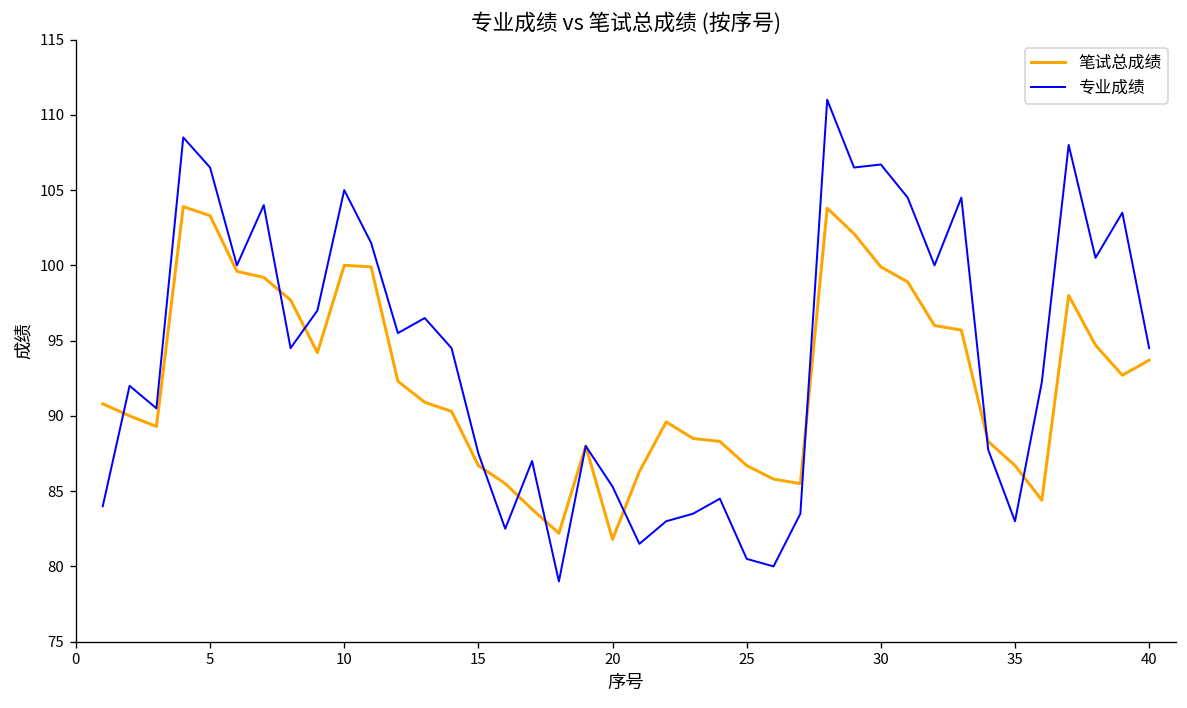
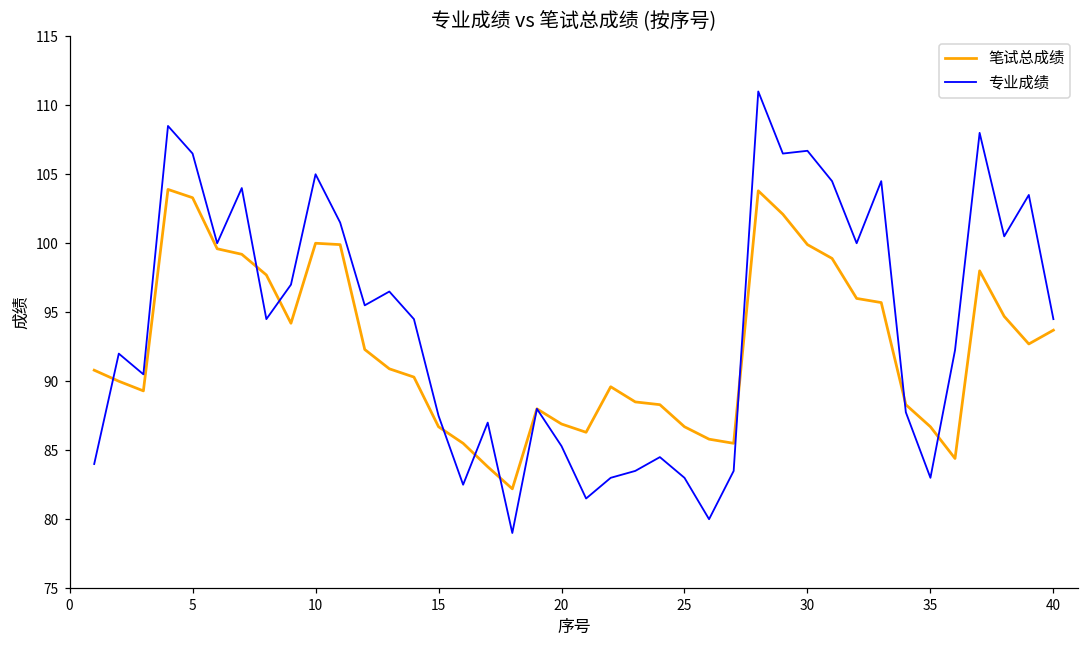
  {
    "笔试总成绩": {
      "5": 103.3,
      "10": 100.0,
      "15": 86.7,
-     "20": 81.8,
+     "20": 86.9,
      "25": 86.7,
      "30": 99.9,
      "35": 86.7,
      "40": 93.7
    },
    "专业成绩": {
      "5": 106.5,
      "10": 105.0,
      "15": 87.5,
      "20": 85.3,
-     "25": 80.5,
+     "25": 83.0,
      "30": 106.7,
      "35": 83.0,
      "40": 94.5
    }
  }
